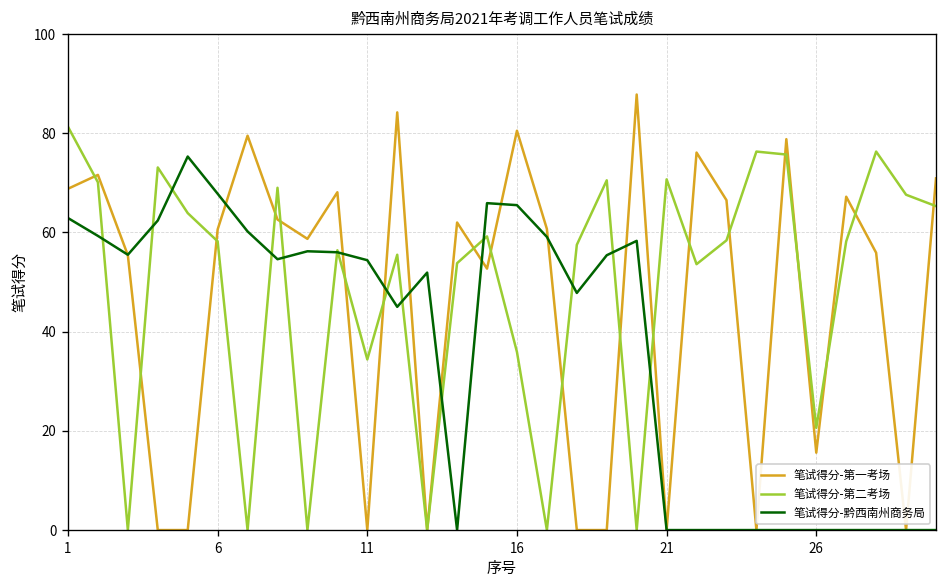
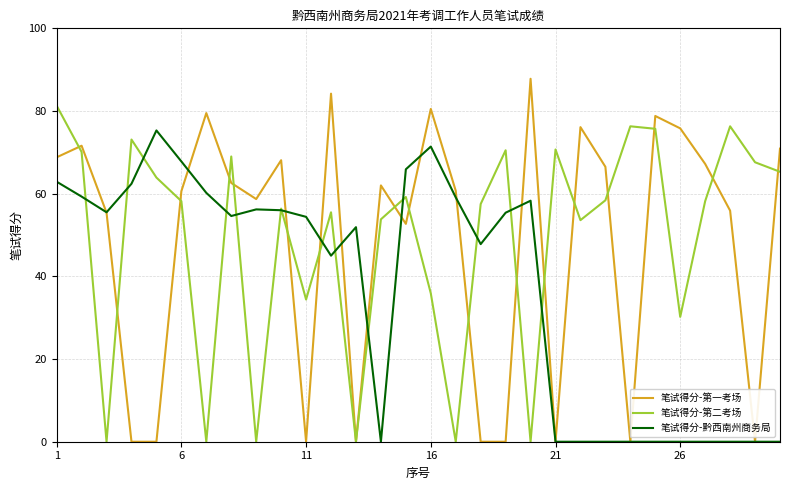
  {
    "笔试得分-第一考场": {
      "1": 69,
      "6": 61,
      "11": 0,
      "16": 81,
-     "26": 16
+     "26": 76
    },
    "笔试得分-第二考场": {
      "1": 81,
      "6": 58,
      "11": 34,
      "16": 36,
      "21": 71,
-     "26": 21
+     "26": 30
    },
    "笔试得分-黔西南州商务局": {
      "1": 63,
      "6": 68,
      "11": 54,
-     "16": 66,
+     "16": 71,
      "26": 0
    }
  }
